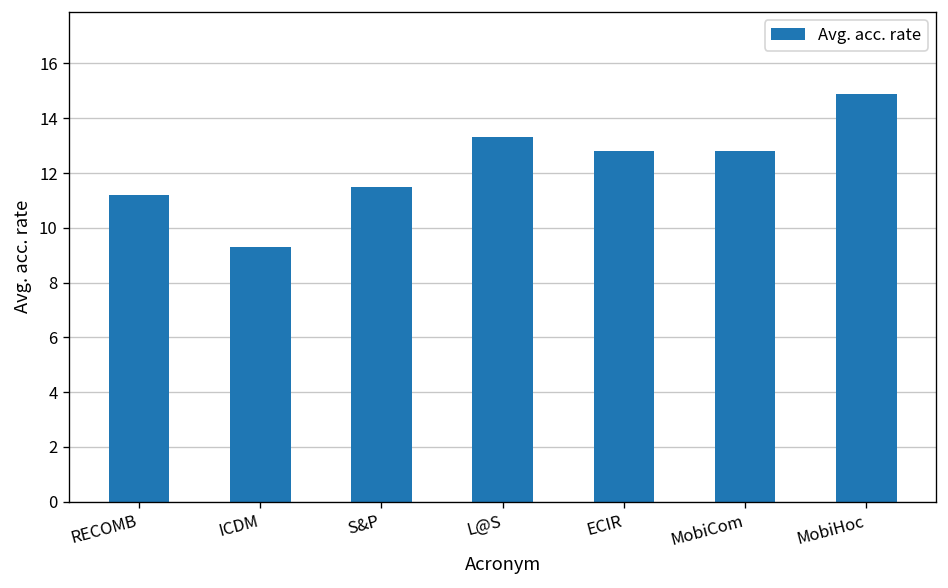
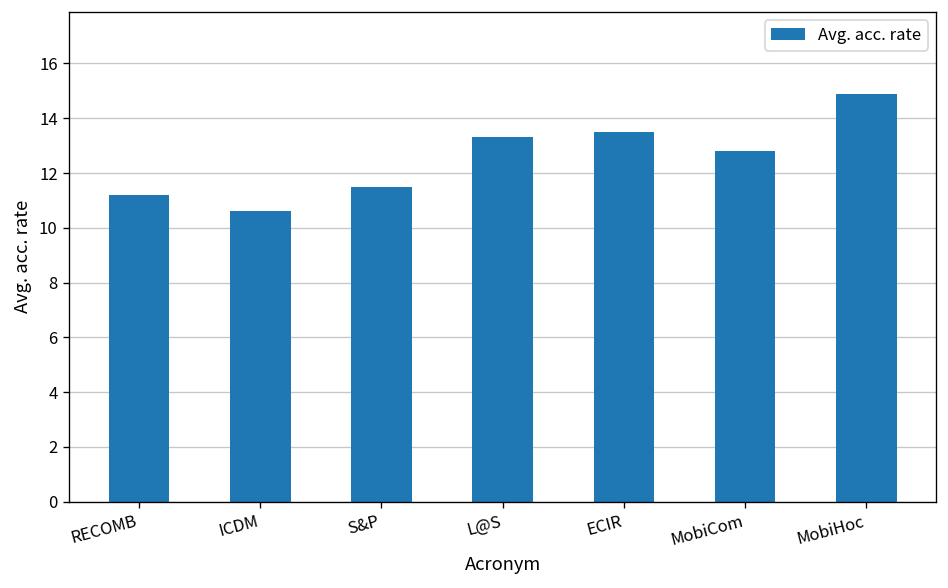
  {
    "RECOMB": 11.2,
-   "ICDM": 9.3,
+   "ICDM": 10.6,
    "S&P": 11.5,
    "L@S": 13.3,
-   "ECIR": 12.8,
+   "ECIR": 13.5,
    "MobiCom": 12.8,
    "MobiHoc": 14.9
  }
